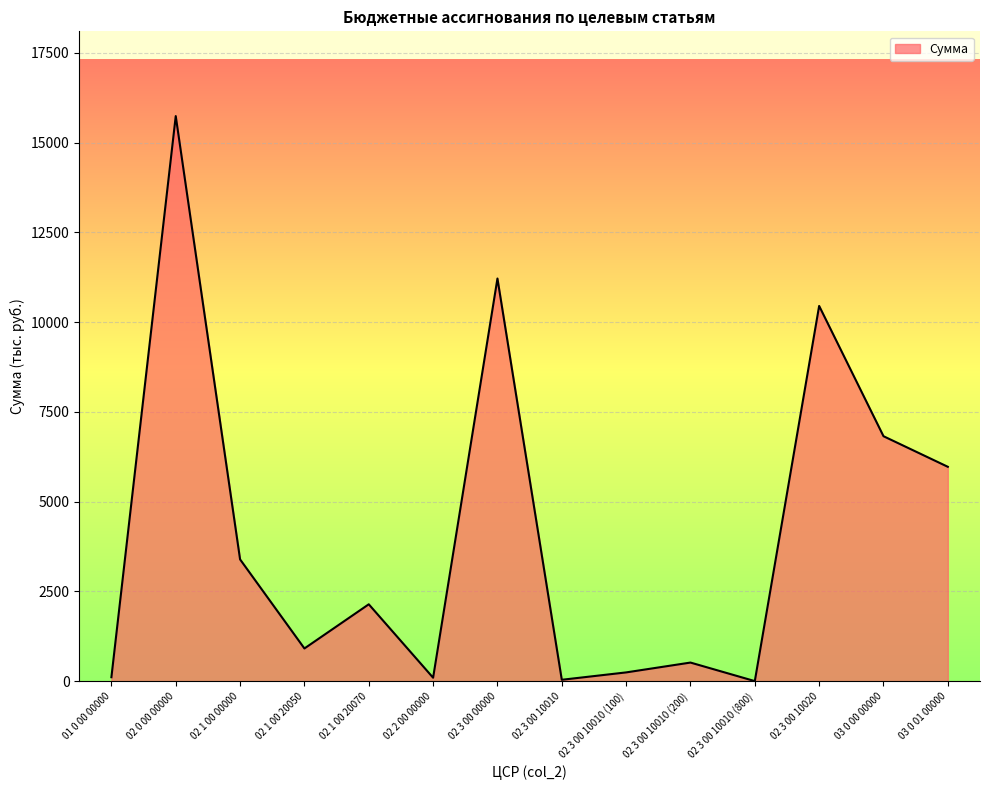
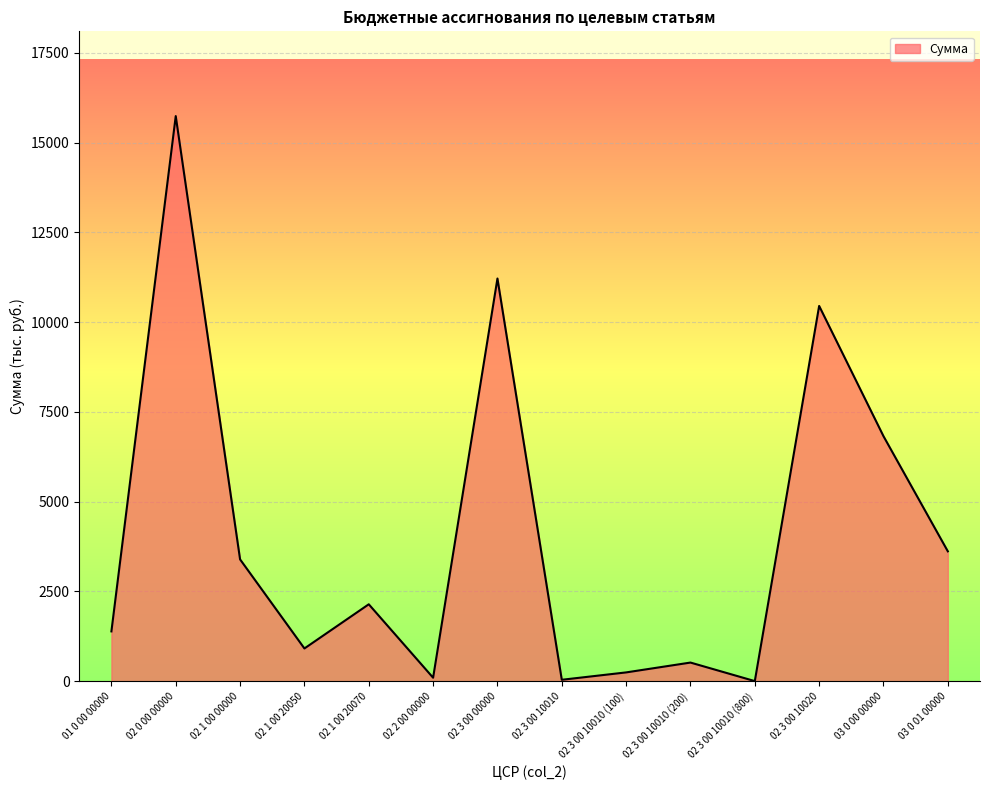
  {
-   "01 0 00 00000": 100,
+   "01 0 00 00000": 1400,
    "02 0 00 00000": 15700,
    "02 1 00 00000": 3400,
    "02 1 00 20050": 900,
    "02 1 00 20070": 2100,
    "02 2 00 00000": 100,
    "02 3 00 00000": 11200,
    "02 3 00 10010": 0,
    "02 3 00 10010 (100)": 200,
    "02 3 00 10010 (200)": 500,
    "02 3 00 10010 (800)": 0,
    "02 3 00 10020": 10500,
    "03 0 00 00000": 6800,
-   "03 0 01 00000": 6000
+   "03 0 01 00000": 3600
  }
